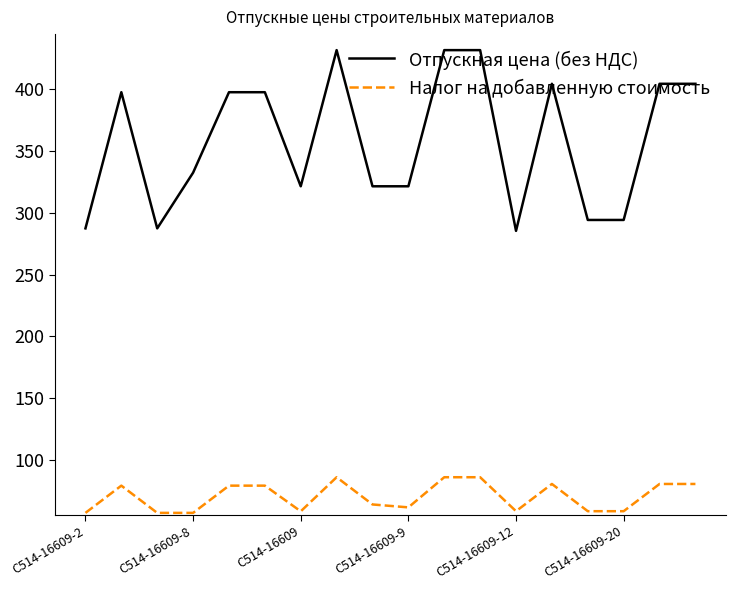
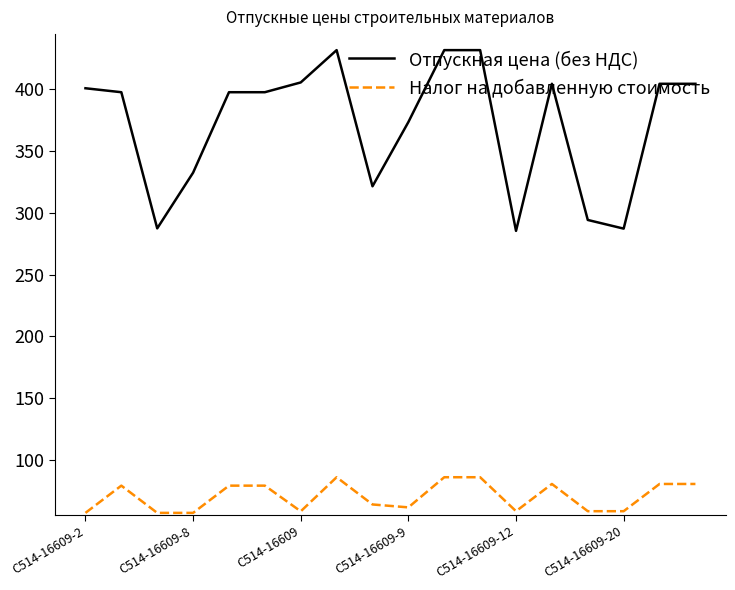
  {
    "Отпускная цена (без НДС)": {
-     "С514-16609-2": 287,
+     "С514-16609-2": 401,
      "С514-16609-8": 332,
-     "С514-16609": 321,
-     "С514-16609-9": 321,
+     "С514-16609": 405,
+     "С514-16609-9": 373,
      "С514-16609-12": 285,
-     "С514-16609-20": 294
+     "С514-16609-20": 287
    },
    "Налог на добавленную стоимость": {
      "С514-16609-2": 57,
      "С514-16609-8": 57,
      "С514-16609": 59,
      "С514-16609-9": 62,
      "С514-16609-12": 59,
      "С514-16609-20": 59
    }
  }
